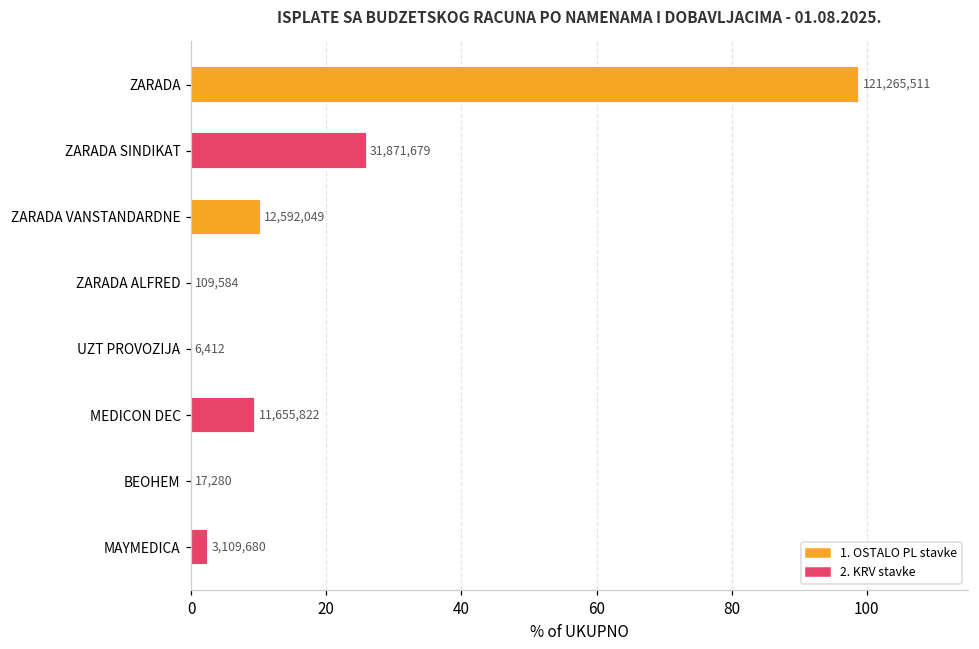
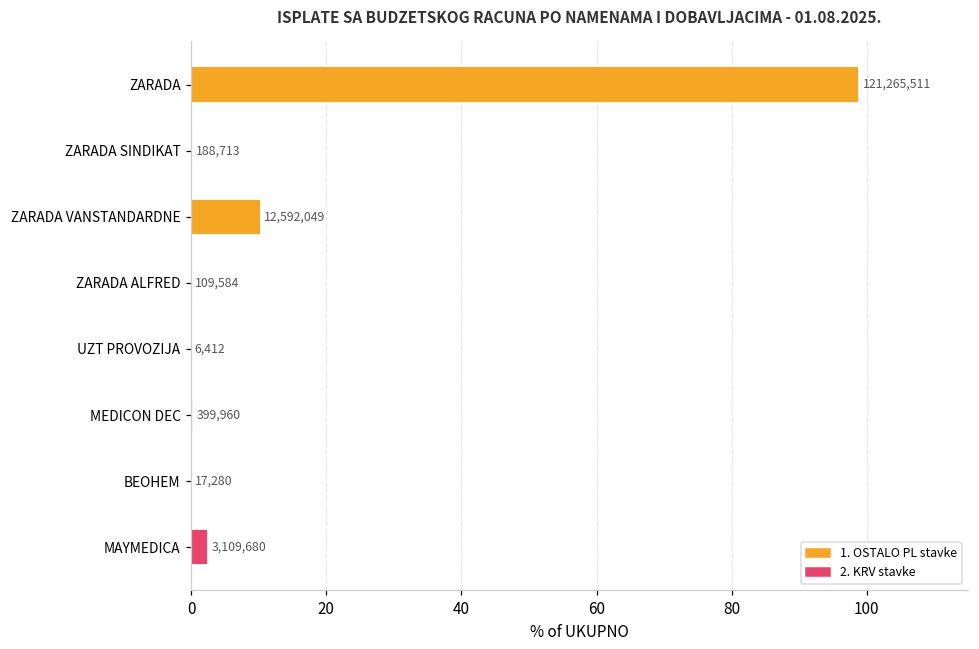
  {
-   "ZARADA SINDIKAT": "31,871,679",
-   "MEDICON DEC": "11,655,822"
+   "ZARADA SINDIKAT": "188,713",
+   "MEDICON DEC": "399,960"
  }
